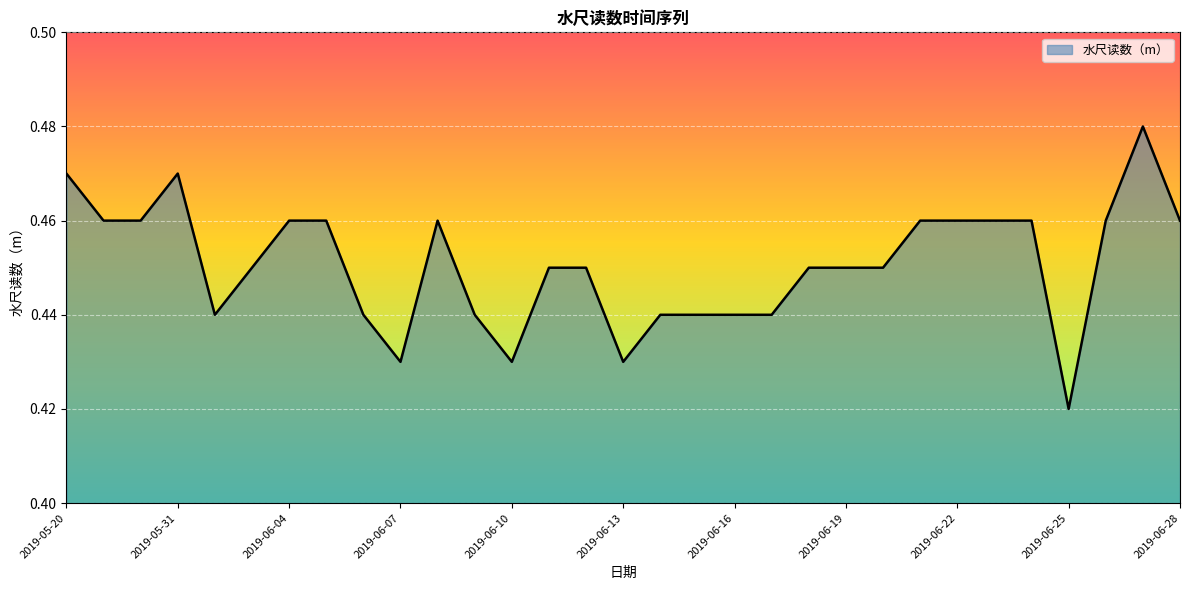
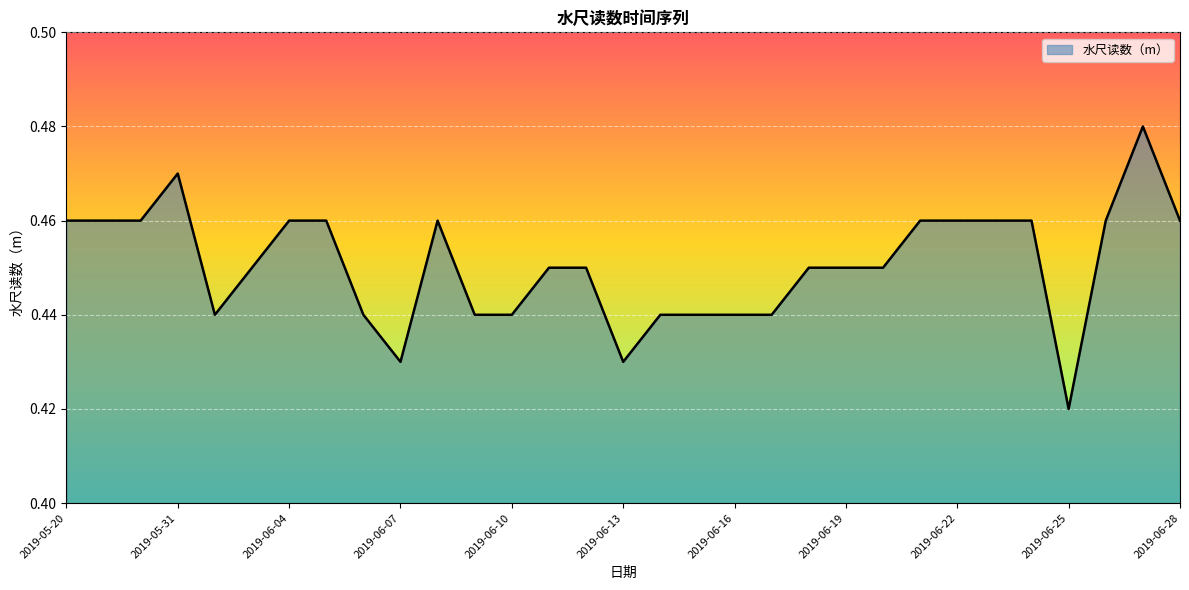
  {
-   "2019-05-20": 0.47,
+   "2019-05-20": 0.46,
    "2019-05-31": 0.47,
    "2019-06-04": 0.46,
    "2019-06-07": 0.43,
-   "2019-06-10": 0.43,
+   "2019-06-10": 0.44,
    "2019-06-13": 0.43,
    "2019-06-16": 0.44,
    "2019-06-19": 0.45,
    "2019-06-22": 0.46,
    "2019-06-25": 0.42,
    "2019-06-28": 0.46
  }
